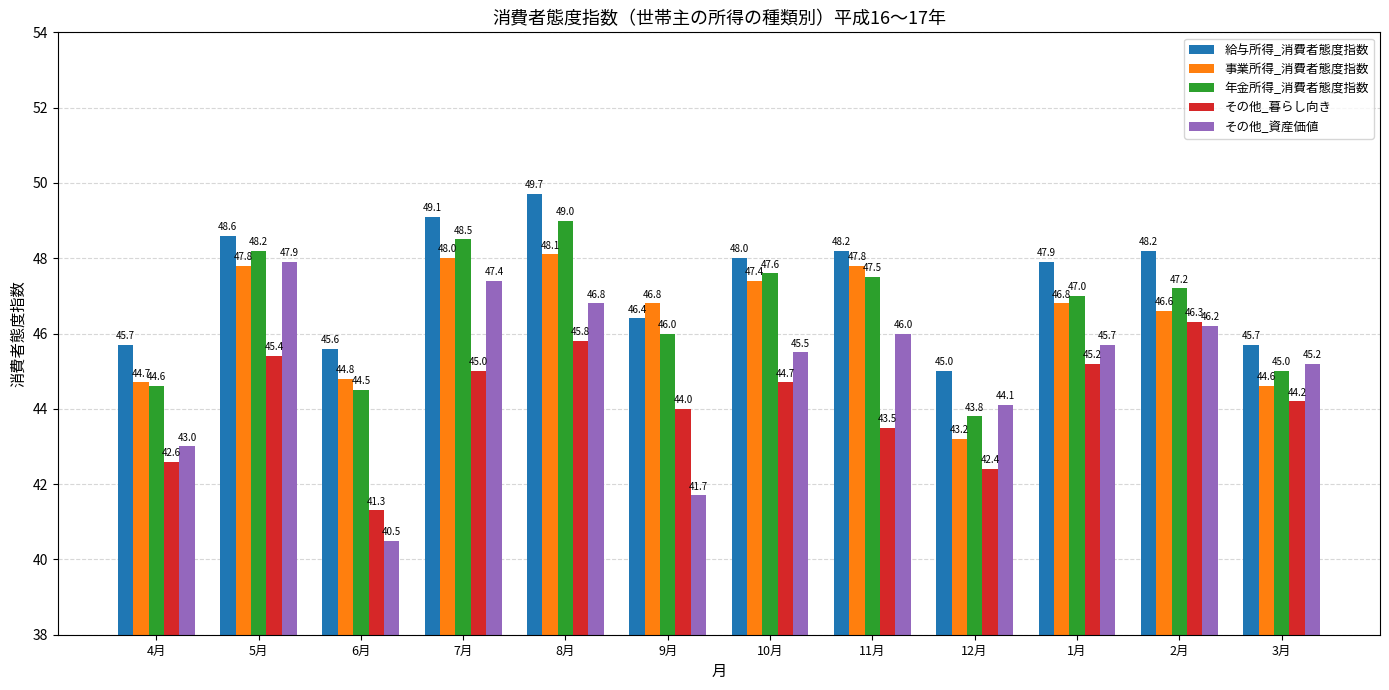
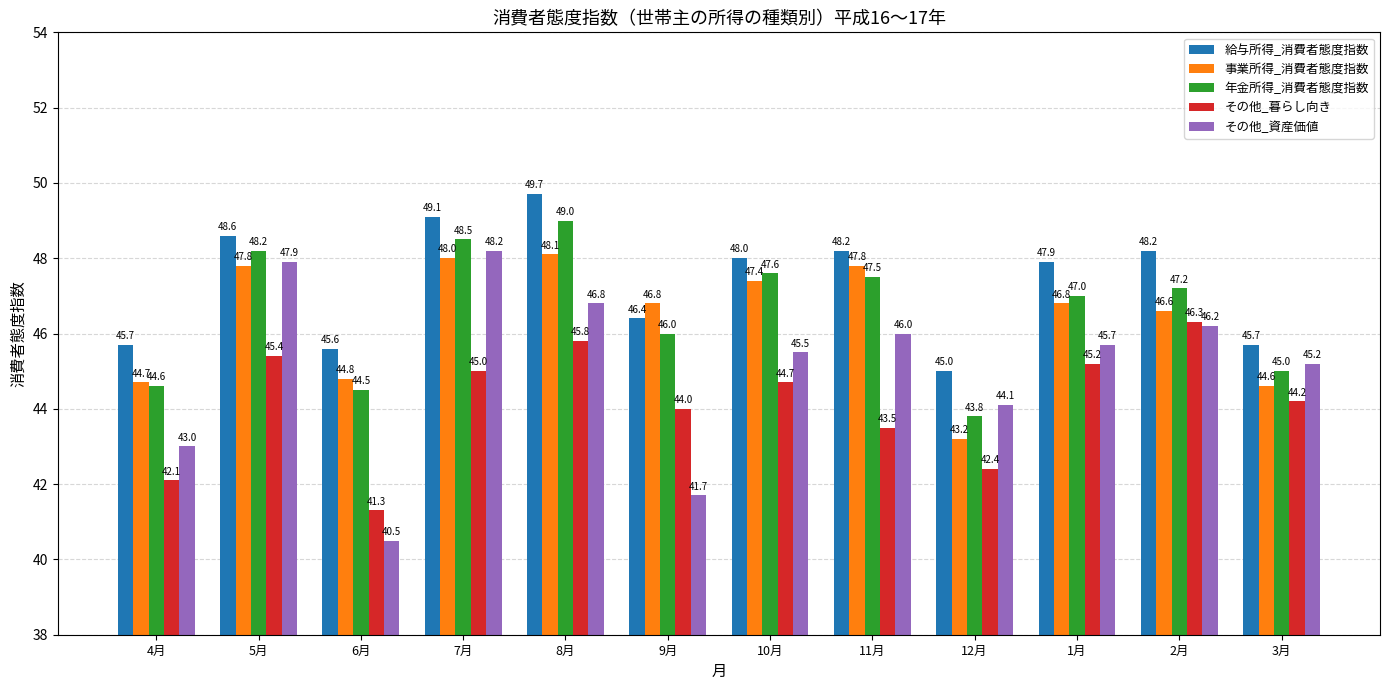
  {
    "給与所得_消費者態度指数": {
      "4月": 45.7,
      "5月": 48.6,
      "6月": 45.6,
      "7月": 49.1,
      "8月": 49.7,
      "9月": 46.4,
      "10月": 48.0,
      "11月": 48.2,
      "12月": 45.0,
      "1月": 47.9,
      "2月": 48.2,
      "3月": 45.7
    },
    "事業所得_消費者態度指数": {
      "4月": 44.7,
      "5月": 47.8,
      "6月": 44.8,
      "7月": 48.0,
      "8月": 48.1,
      "9月": 46.8,
      "10月": 47.4,
      "11月": 47.8,
      "12月": 43.2,
      "1月": 46.8,
      "2月": 46.6,
      "3月": 44.6
    },
    "年金所得_消費者態度指数": {
      "4月": 44.6,
      "5月": 48.2,
      "6月": 44.5,
      "7月": 48.5,
      "8月": 49.0,
      "9月": 46.0,
      "10月": 47.6,
      "11月": 47.5,
      "12月": 43.8,
      "1月": 47.0,
      "2月": 47.2,
      "3月": 45.0
    },
    "その他_暮らし向き": {
-     "4月": 42.6,
+     "4月": 42.1,
      "5月": 45.4,
      "6月": 41.3,
      "7月": 45.0,
      "8月": 45.8,
      "9月": 44.0,
      "10月": 44.7,
      "11月": 43.5,
      "12月": 42.4,
      "1月": 45.2,
      "2月": 46.3,
      "3月": 44.2
    },
    "その他_資産価値": {
      "4月": 43.0,
      "5月": 47.9,
      "6月": 40.5,
-     "7月": 47.4,
+     "7月": 48.2,
      "8月": 46.8,
      "9月": 41.7,
      "10月": 45.5,
      "11月": 46.0,
      "12月": 44.1,
      "1月": 45.7,
      "2月": 46.2,
      "3月": 45.2
    }
  }
